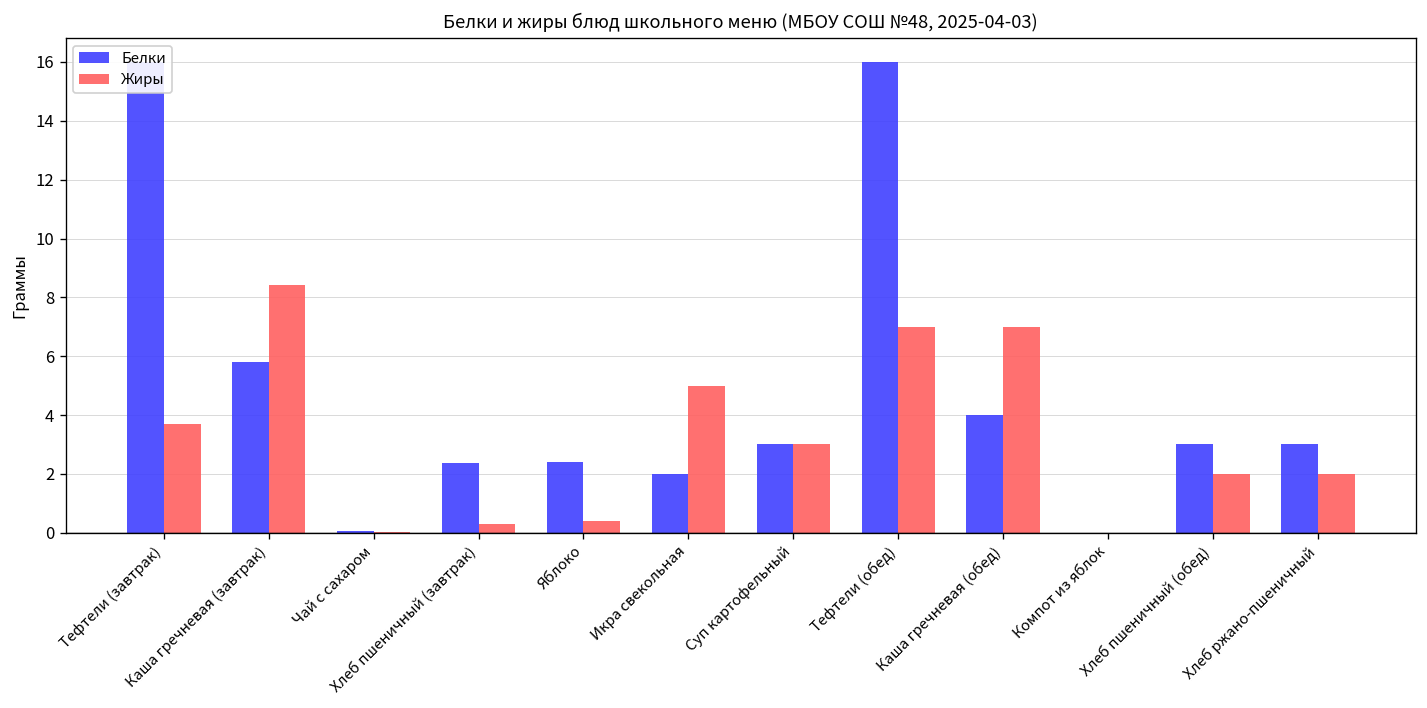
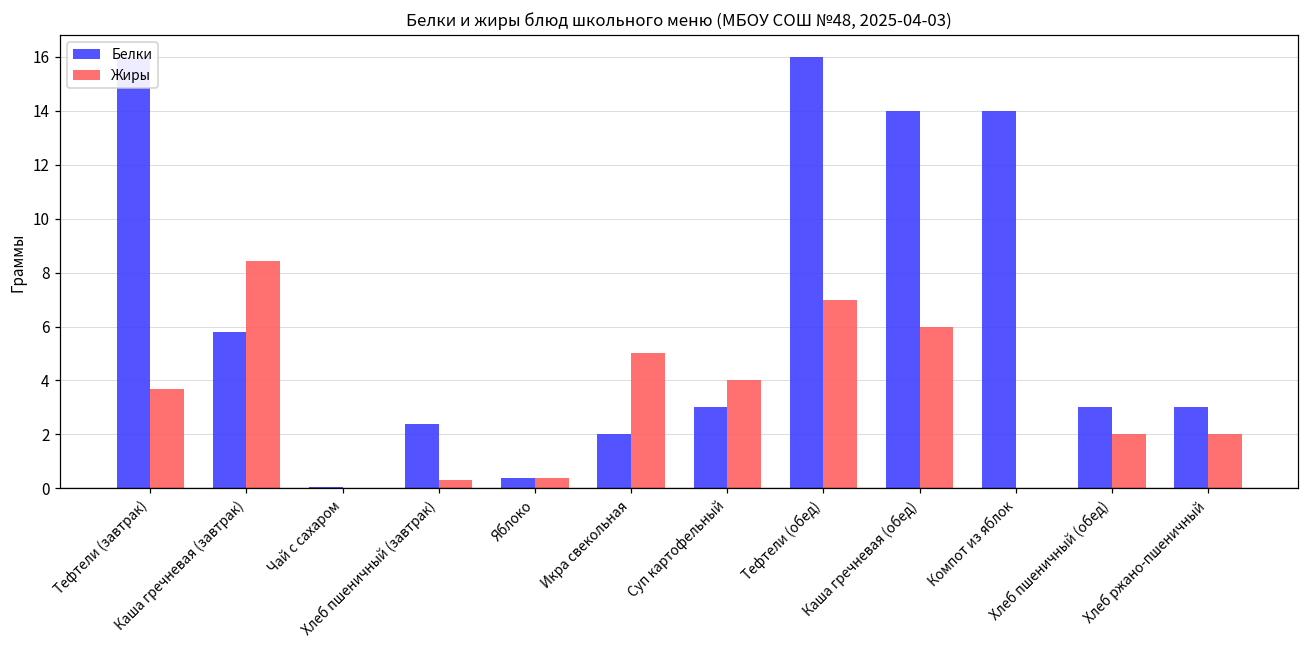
  {
    "Белки": {
      "Каша гречневая (завтрак)": 5.8,
      "Хлеб пшеничный (завтрак)": 2.4,
-     "Яблоко": 2.4,
+     "Яблоко": 0.4,
      "Икра свекольная": 2.0,
      "Суп картофельный": 3.0,
      "Тефтели (обед)": 16.0,
-     "Каша гречневая (обед)": 4,
-     "Компот из яблок": 0,
+     "Каша гречневая (обед)": 14,
+     "Компот из яблок": 14,
      "Хлеб пшеничный (обед)": 3.0,
      "Хлеб ржано-пшеничный": 3.0
    },
    "Жиры": {
      "Тефтели (завтрак)": 3.7,
      "Каша гречневая (завтрак)": 8.4,
      "Хлеб пшеничный (завтрак)": 0.3,
      "Яблоко": 0.4,
      "Икра свекольная": 5,
-     "Суп картофельный": 3,
+     "Суп картофельный": 4,
      "Тефтели (обед)": 7,
-     "Каша гречневая (обед)": 7,
+     "Каша гречневая (обед)": 6,
      "Компот из яблок": 0,
      "Хлеб пшеничный (обед)": 2,
      "Хлеб ржано-пшеничный": 2
    }
  }
